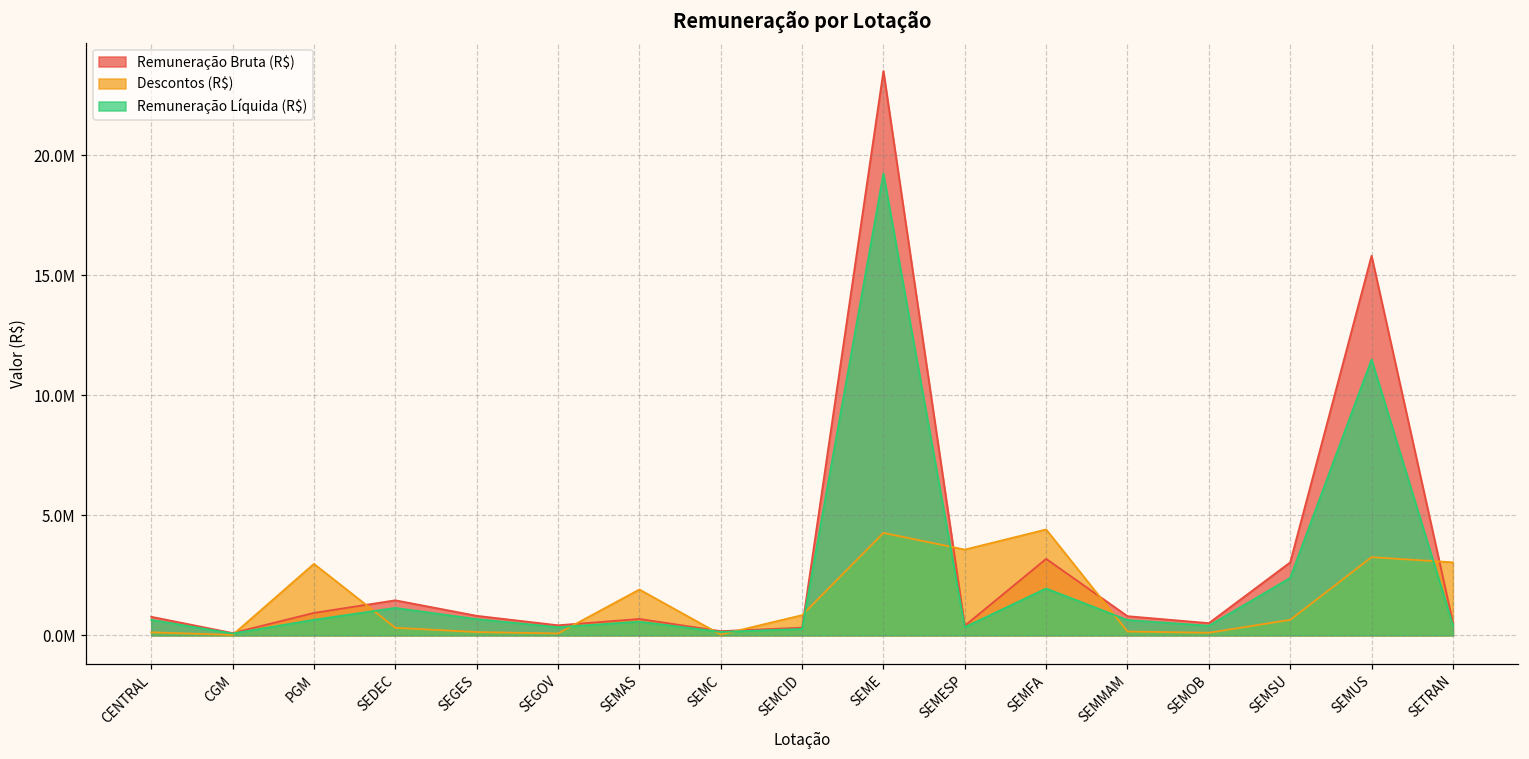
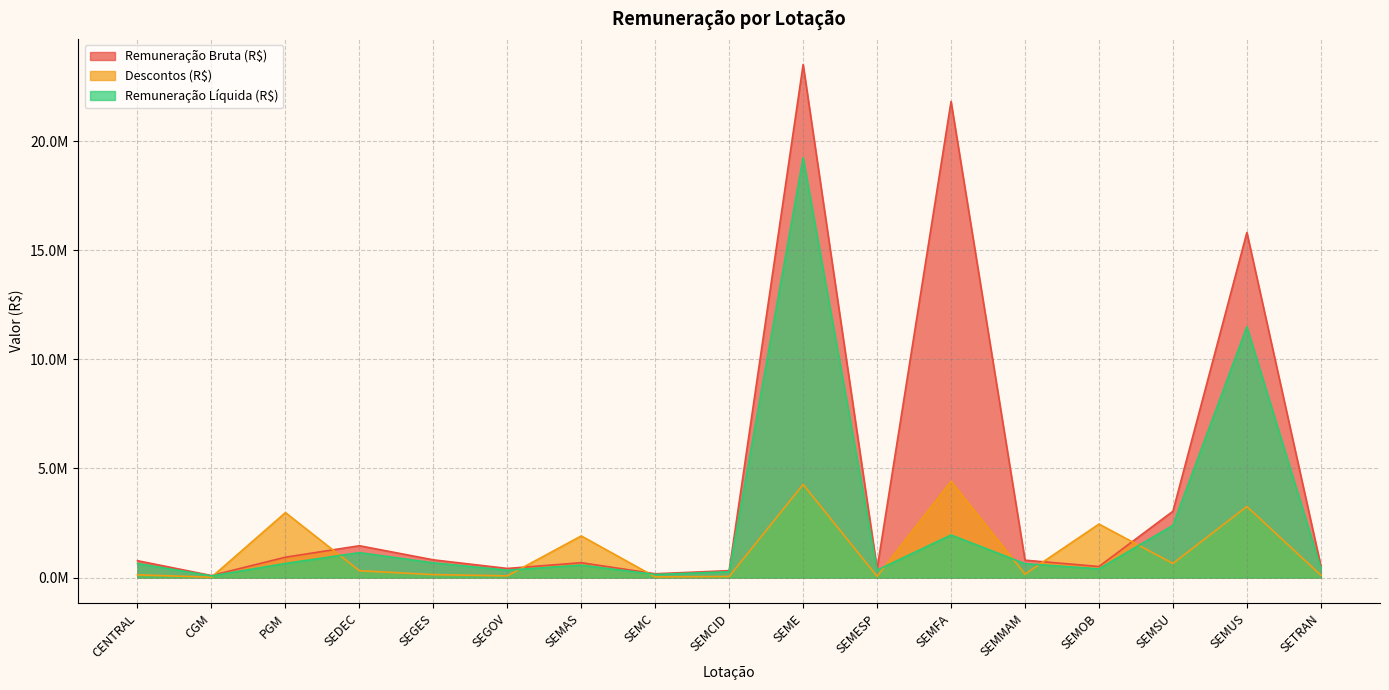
  {
    "Remuneração Bruta (R$)": {
      "CENTRAL": 800000,
      "PGM": 900000,
      "SEDEC": 1500000,
      "SEGES": 800000,
      "SEME": 23500000,
-     "SEMFA": 3200000,
+     "SEMFA": 21800000,
      "SEMMAM": 800000,
      "SEMSU": 3000000,
      "SEMUS": 15800000
    },
    "Descontos (R$)": {
      "CENTRAL": 100000,
      "PGM": 3000000,
      "SEDEC": 300000,
      "SEGES": 100000,
      "SEGOV": 100000,
      "SEMAS": 1900000,
-     "SEMCID": 800000,
+     "SEMCID": 100000,
      "SEME": 4300000,
-     "SEMESP": 3600000,
+     "SEMESP": 100000,
      "SEMFA": 4400000,
      "SEMMAM": 200000,
-     "SEMOB": 100000,
+     "SEMOB": 2500000,
      "SEMSU": 600000,
      "SEMUS": 3300000,
-     "SETRAN": 3000000
+     "SETRAN": 100000
    },
    "Remuneração Líquida (R$)": {
      "CENTRAL": 600000,
      "PGM": 600000,
      "SEDEC": 1100000,
      "SEGES": 700000,
      "SEME": 19200000,
      "SEMFA": 2000000,
      "SEMMAM": 600000,
      "SEMSU": 2400000,
      "SEMUS": 11500000
    }
  }
